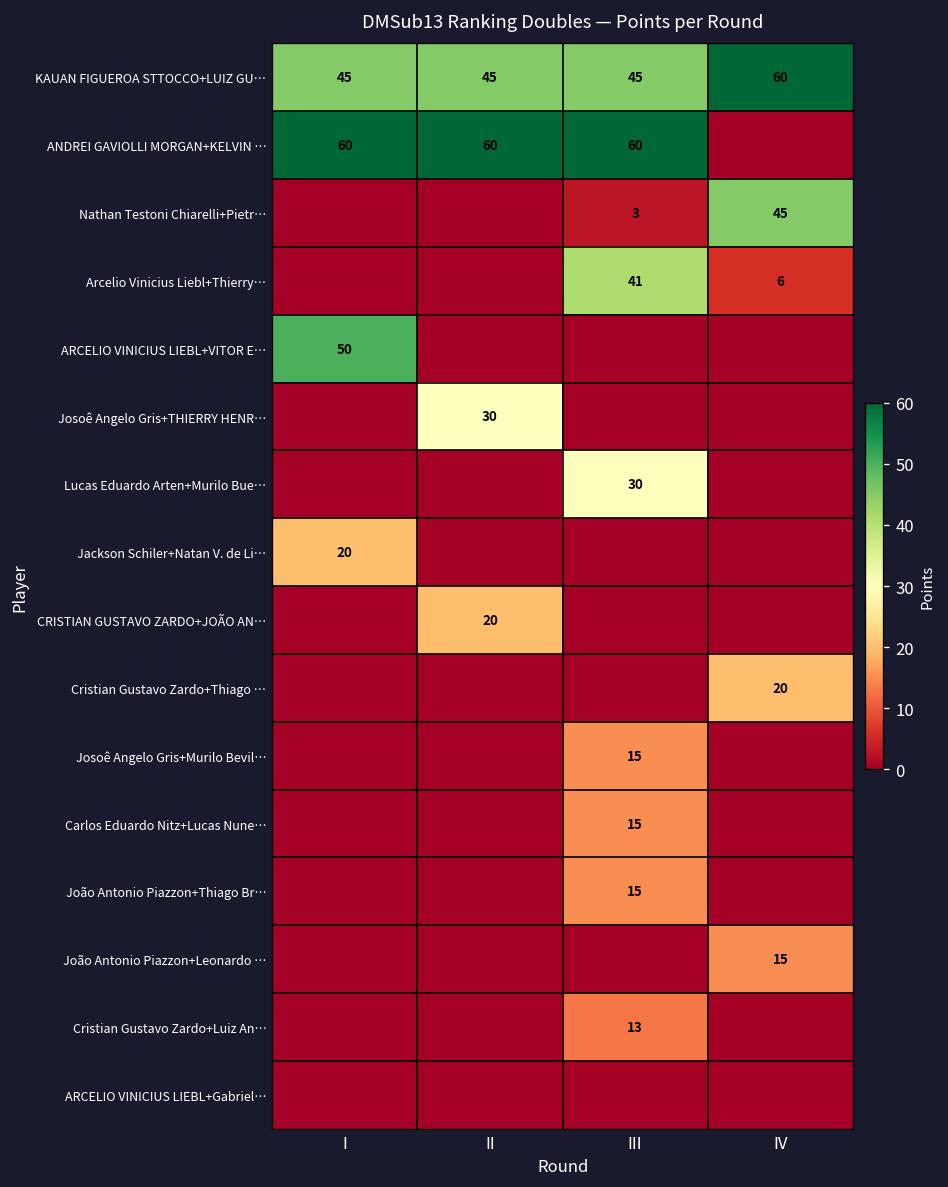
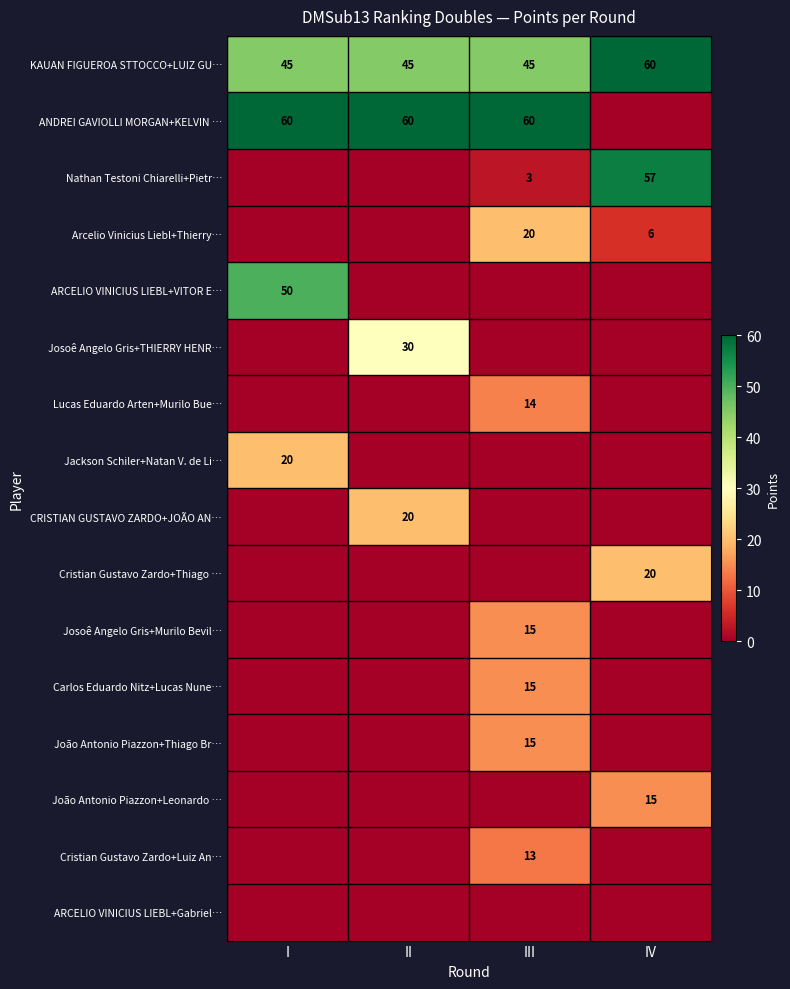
  {
    "KAUAN FIGUEROA STTOCCO+LUIZ GU…": {
      "I": 45,
      "II": 45,
      "III": 45,
      "IV": 60
    },
    "ANDREI GAVIOLLI MORGAN+KELVIN …": {
      "I": 60,
      "II": 60,
      "III": 60
    },
    "Nathan Testoni Chiarelli+Pietr…": {
      "III": 3,
-     "IV": 45
+     "IV": 57
    },
    "Arcelio Vinicius Liebl+Thierry…": {
-     "III": 41,
+     "III": 20,
      "IV": 6
    },
    "ARCELIO VINICIUS LIEBL+VITOR E…": {
      "I": 50
    },
    "Josoê Angelo Gris+THIERRY HENR…": {
      "II": 30
    },
    "Lucas Eduardo Arten+Murilo Bue…": {
-     "III": 30
+     "III": 14
    },
    "Jackson Schiler+Natan V. de Li…": {
      "I": 20
    },
    "CRISTIAN GUSTAVO ZARDO+JOÃO AN…": {
      "II": 20
    },
    "Cristian Gustavo Zardo+Thiago …": {
      "IV": 20
    },
    "Josoê Angelo Gris+Murilo Bevil…": {
      "III": 15
    },
    "Carlos Eduardo Nitz+Lucas Nune…": {
      "III": 15
    },
    "João Antonio Piazzon+Thiago Br…": {
      "III": 15
    },
    "João Antonio Piazzon+Leonardo …": {
      "IV": 15
    },
    "Cristian Gustavo Zardo+Luiz An…": {
      "III": 13
    }
  }
